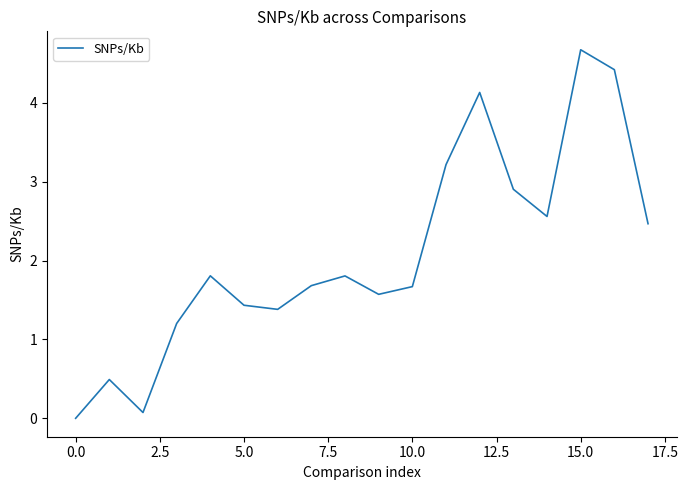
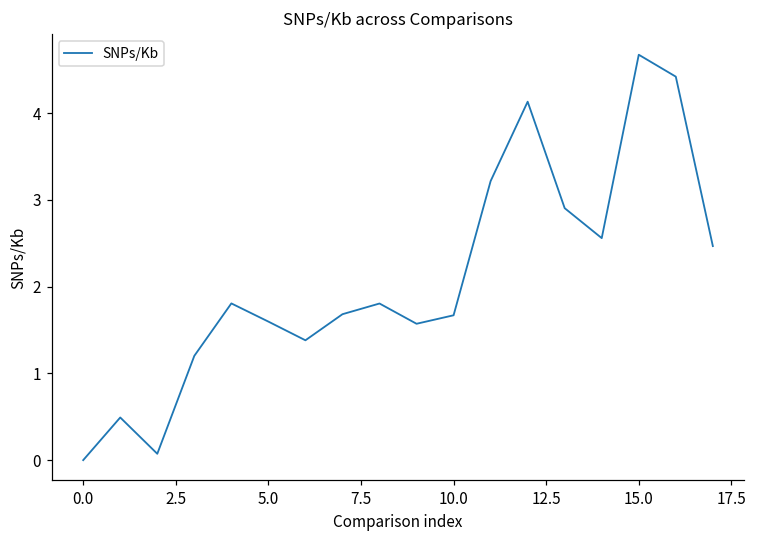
  {
    "0.0": 0.0,
-   "5.0": 1.4,
+   "5.0": 1.6,
    "10.0": 1.7,
    "15.0": 4.7
  }
